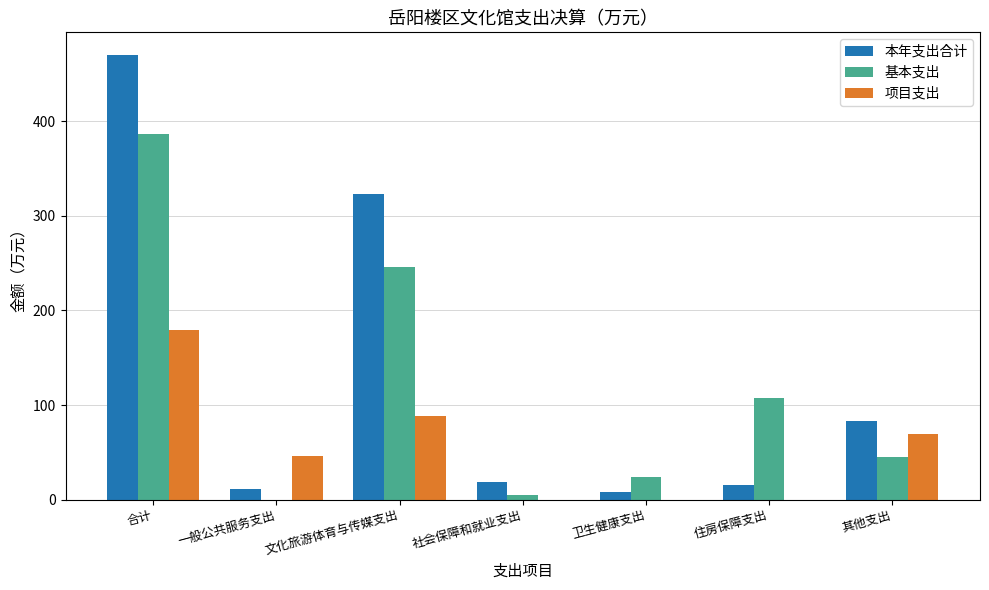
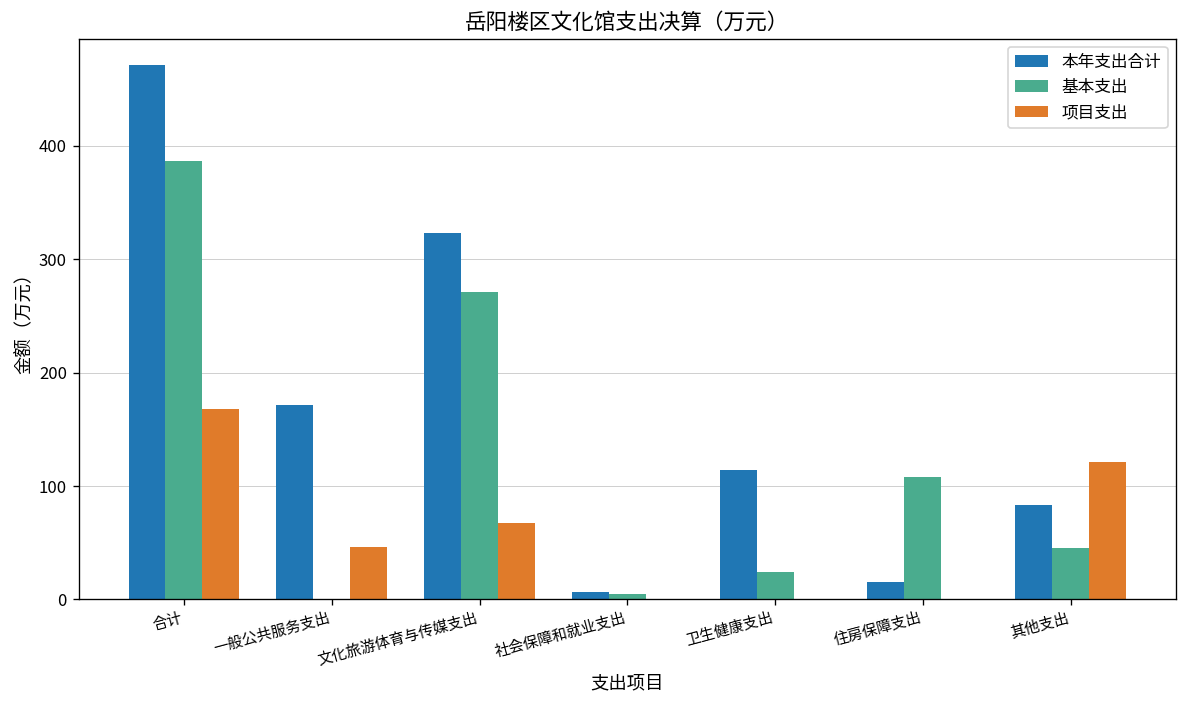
  {
    "本年支出合计": {
      "合计": 470,
-     "一般公共服务支出": 10,
+     "一般公共服务支出": 170,
      "文化旅游体育与传媒支出": 320,
-     "社会保障和就业支出": 20,
-     "卫生健康支出": 10,
+     "社会保障和就业支出": 10,
+     "卫生健康支出": 110,
      "住房保障支出": 20,
      "其他支出": 80
    },
    "基本支出": {
      "合计": 390,
      "一般公共服务支出": 0,
-     "文化旅游体育与传媒支出": 250,
+     "文化旅游体育与传媒支出": 270,
      "社会保障和就业支出": 0,
      "卫生健康支出": 20,
      "住房保障支出": 110,
      "其他支出": 50
    },
    "项目支出": {
-     "合计": 180,
+     "合计": 170,
      "一般公共服务支出": 50,
-     "文化旅游体育与传媒支出": 90,
+     "文化旅游体育与传媒支出": 70,
      "社会保障和就业支出": 0,
      "卫生健康支出": 0,
      "住房保障支出": 0,
-     "其他支出": 70
+     "其他支出": 120
    }
  }
